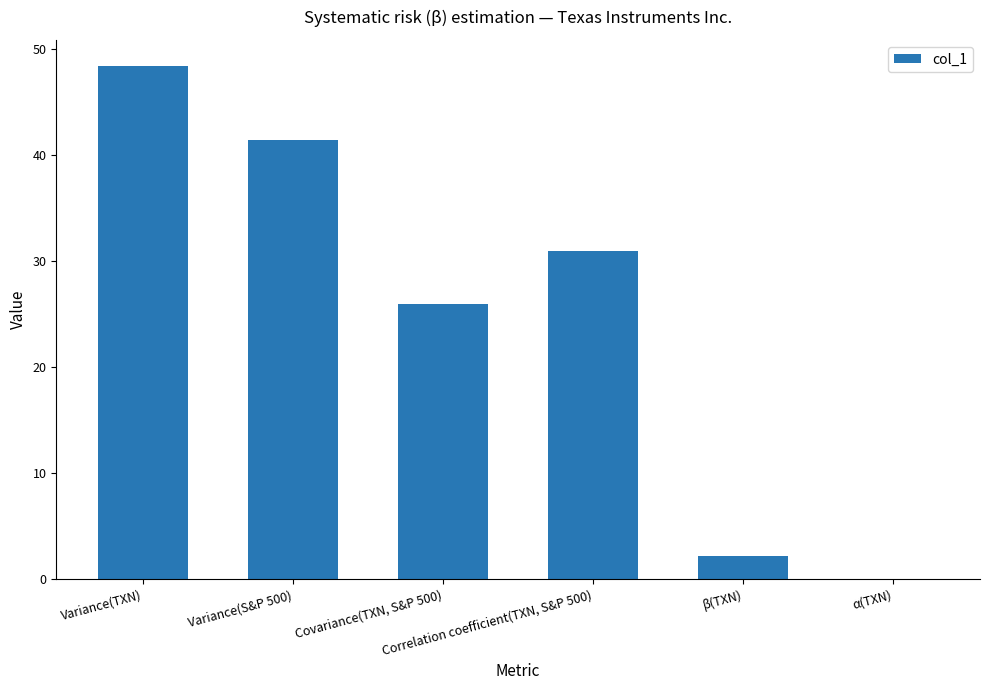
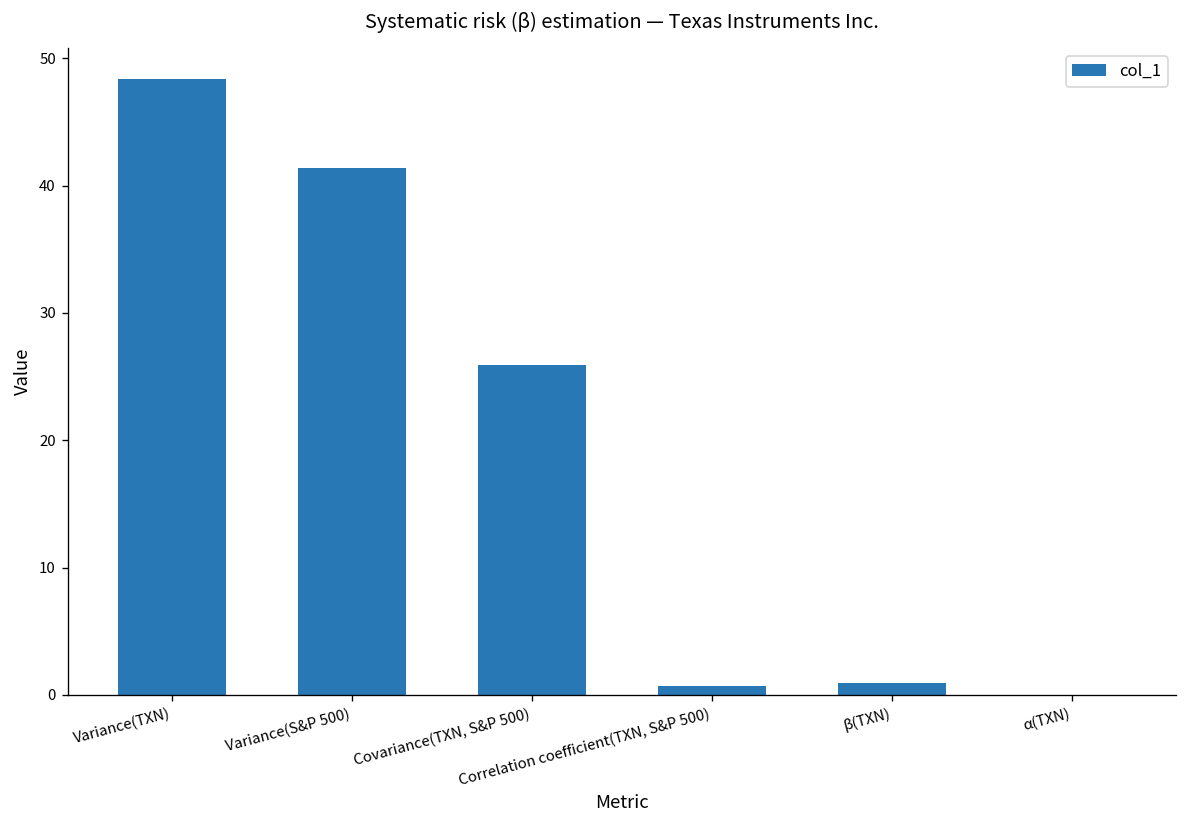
  {
    "Variance(TXN)": 48.4,
    "Variance(S&P 500)": 41.4,
    "Covariance(TXN, S&P 500)": 25.9,
-   "Correlation coefficient(TXN, S&P 500)": 30.9,
-   "β(TXN)": 2.2
+   "Correlation coefficient(TXN, S&P 500)": 0.7,
+   "β(TXN)": 1.0
  }
